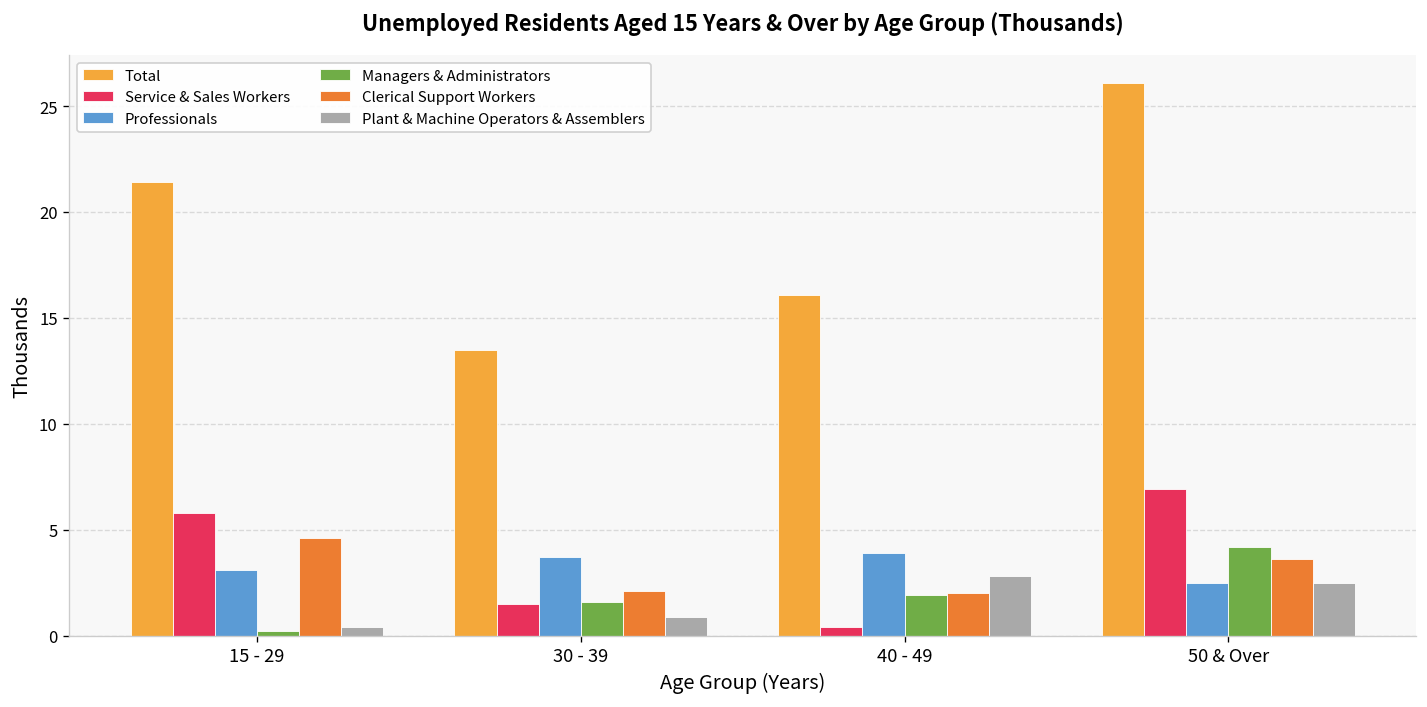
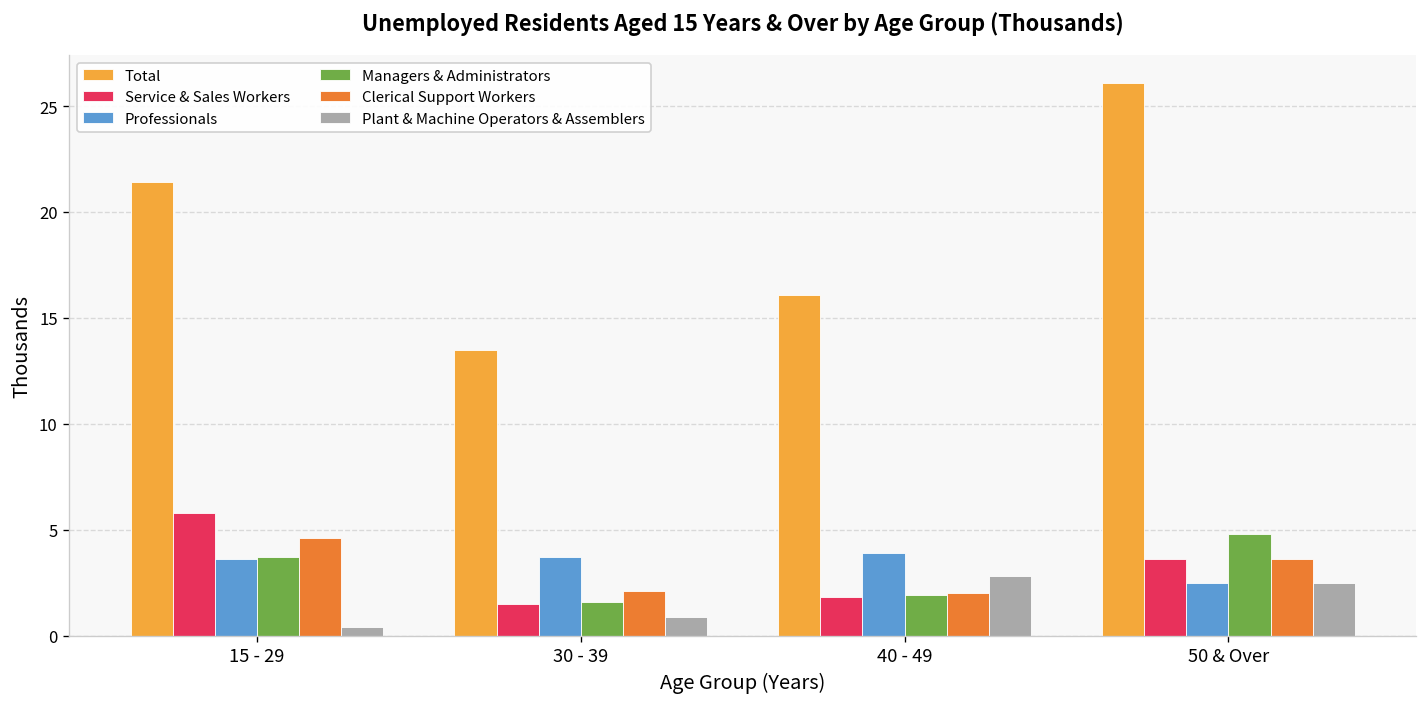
  {
    "Service & Sales Workers": {
      "15 - 29": 5.8,
      "30 - 39": 1.5,
-     "40 - 49": 0.4,
-     "50 & Over": 6.9
+     "40 - 49": 1.8,
+     "50 & Over": 3.6
    },
    "Professionals": {
-     "15 - 29": 3.1,
+     "15 - 29": 3.6,
      "30 - 39": 3.7,
      "40 - 49": 3.9,
      "50 & Over": 2.5
    },
    "Managers & Administrators": {
-     "15 - 29": 0.2,
+     "15 - 29": 3.7,
      "30 - 39": 1.6,
      "40 - 49": 1.9,
-     "50 & Over": 4.2
+     "50 & Over": 4.8
    },
    "Plant & Machine Operators & Assemblers": {
      "15 - 29": 0.4,
      "30 - 39": 0.9,
      "40 - 49": 2.8,
      "50 & Over": 2.5
    }
  }
